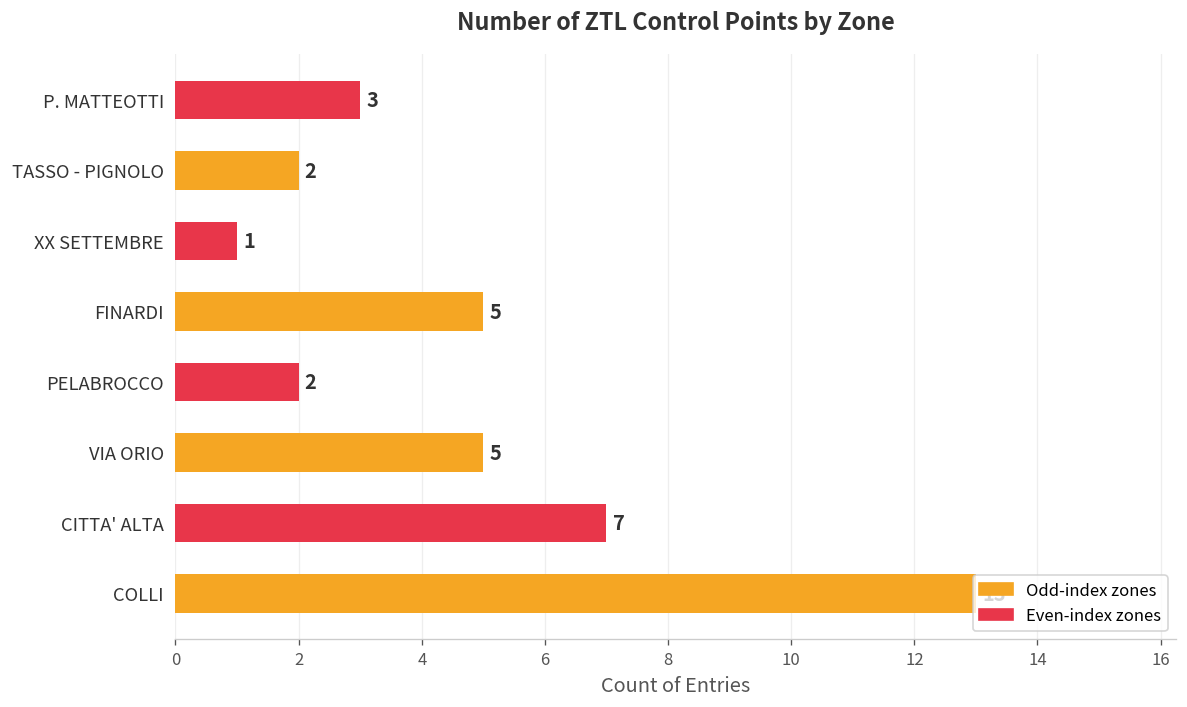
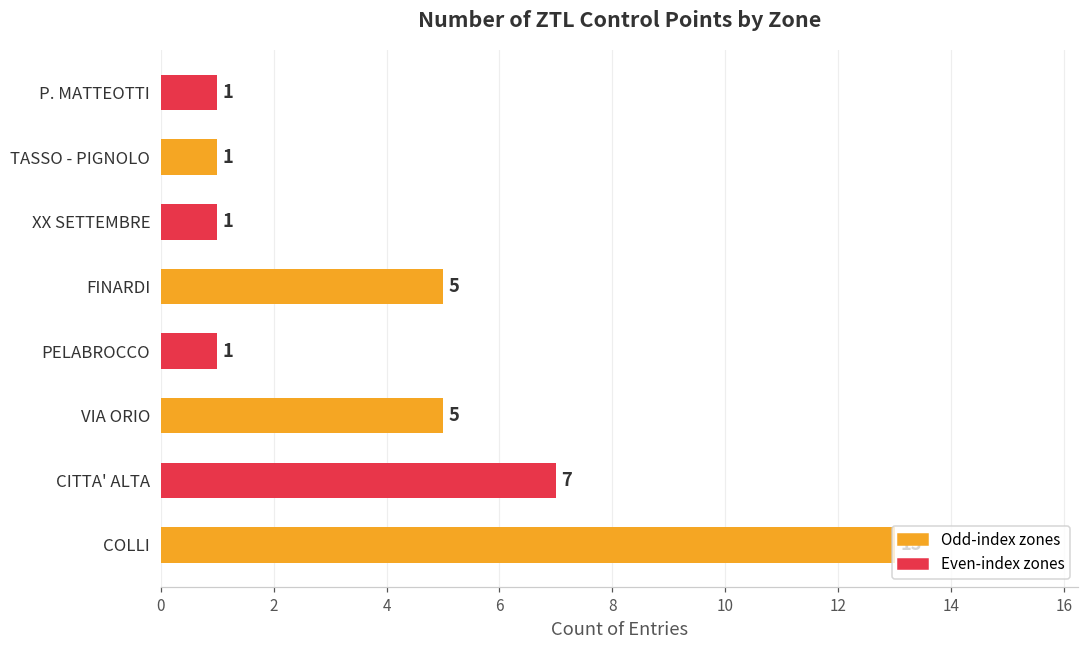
  {
-   "P. MATTEOTTI": 3,
-   "TASSO - PIGNOLO": 2,
+   "P. MATTEOTTI": 1,
+   "TASSO - PIGNOLO": 1,
    "XX SETTEMBRE": 1,
    "FINARDI": 5,
-   "PELABROCCO": 2,
+   "PELABROCCO": 1,
    "VIA ORIO": 5,
    "CITTA' ALTA": 7
  }
